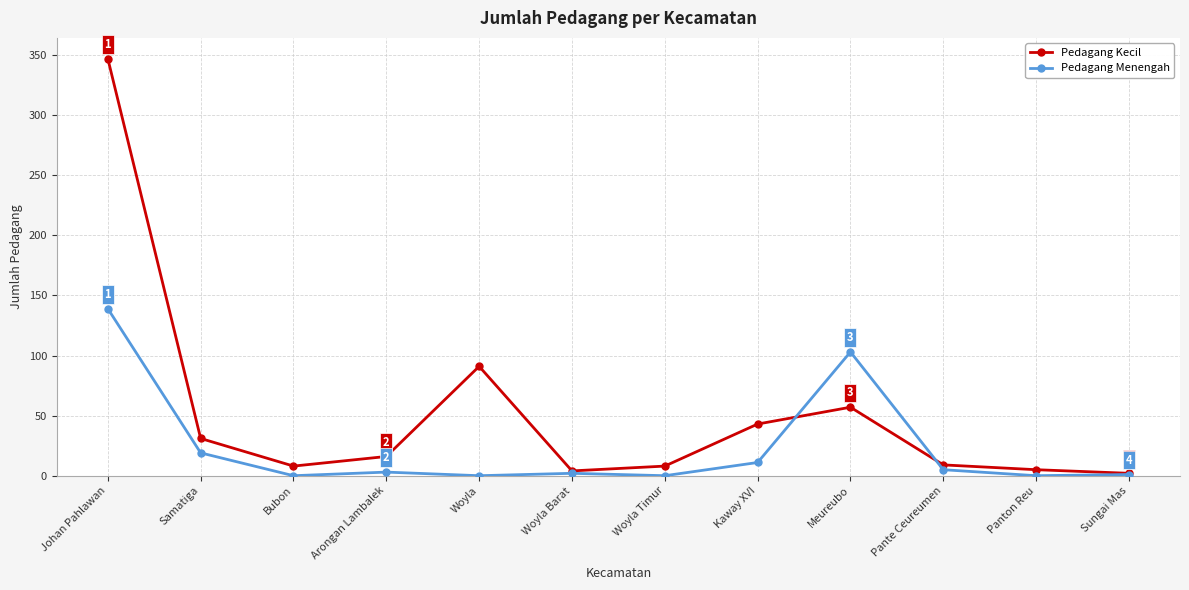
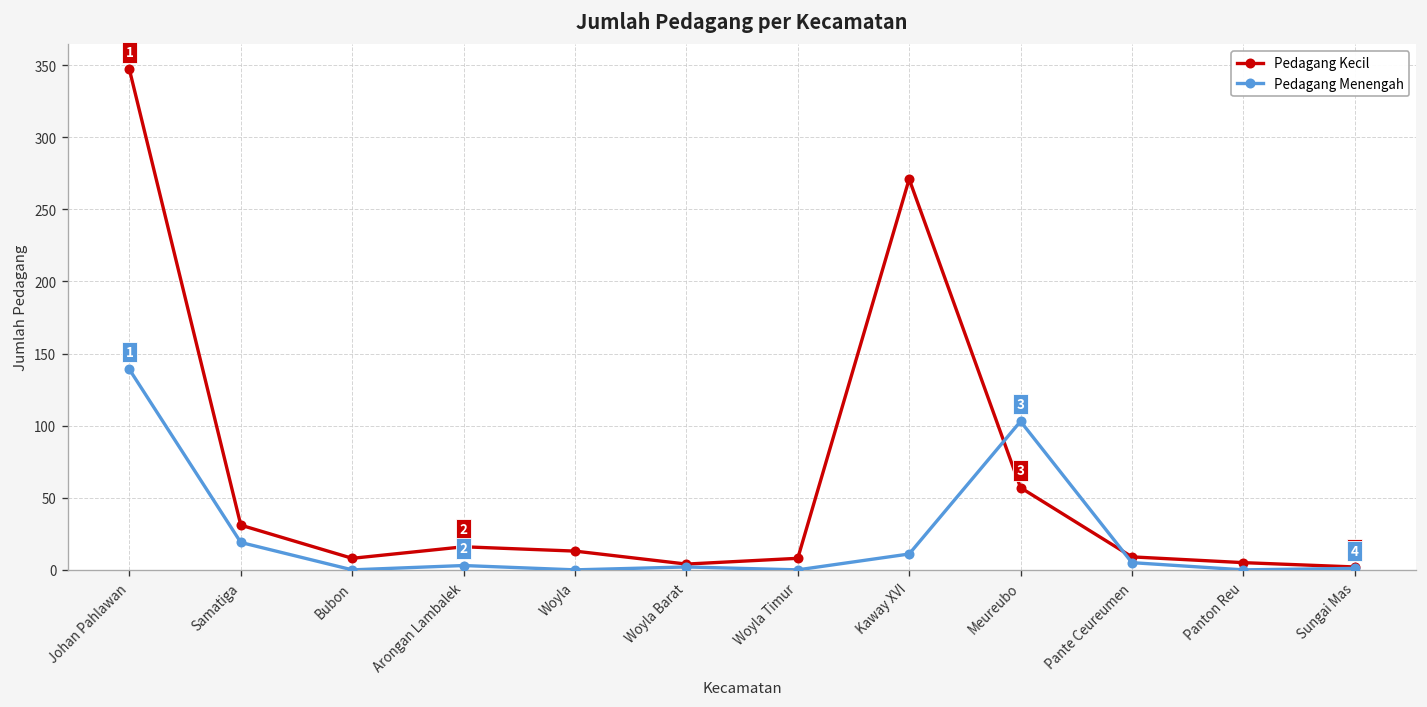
  {
    "Pedagang Kecil": {
      "Samatiga": 31,
      "Bubon": 8,
-     "Woyla": 91,
+     "Woyla": 13,
      "Woyla Timur": 8,
-     "Kaway XVI": 43,
+     "Kaway XVI": 271,
      "Pante Ceureumen": 9,
      "Panton Reu": 5
    },
    "Pedagang Menengah": {
      "Samatiga": 19,
      "Bubon": 0,
      "Arongan Lambalek": 3,
      "Woyla": 0,
      "Woyla Timur": 0,
      "Kaway XVI": 11,
      "Pante Ceureumen": 5,
      "Panton Reu": 0
    }
  }
